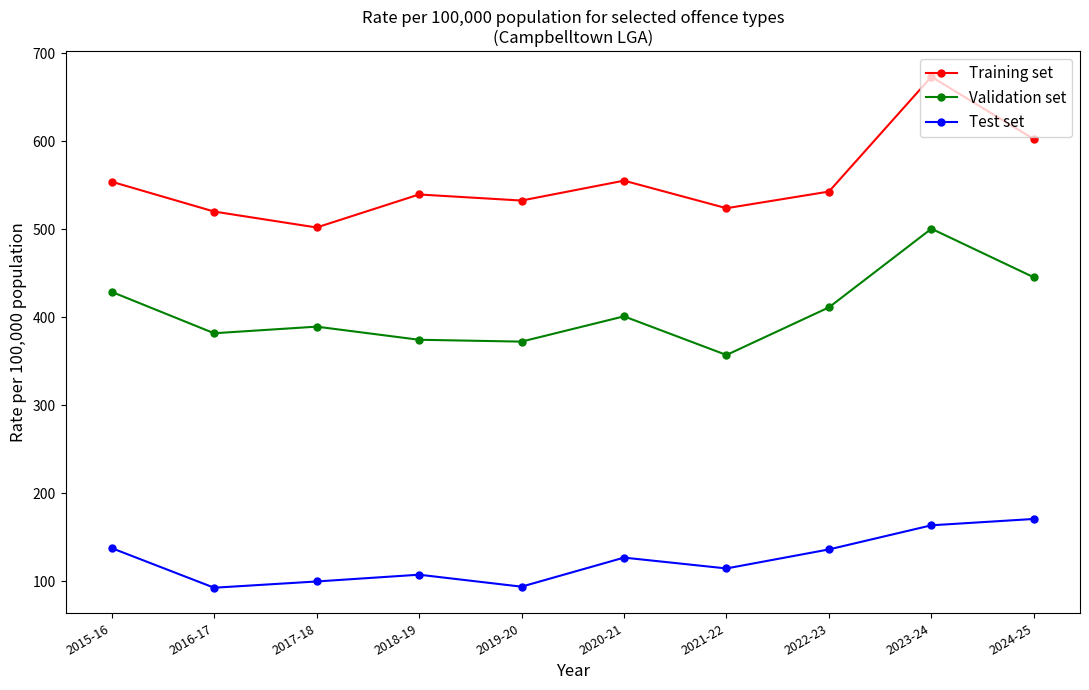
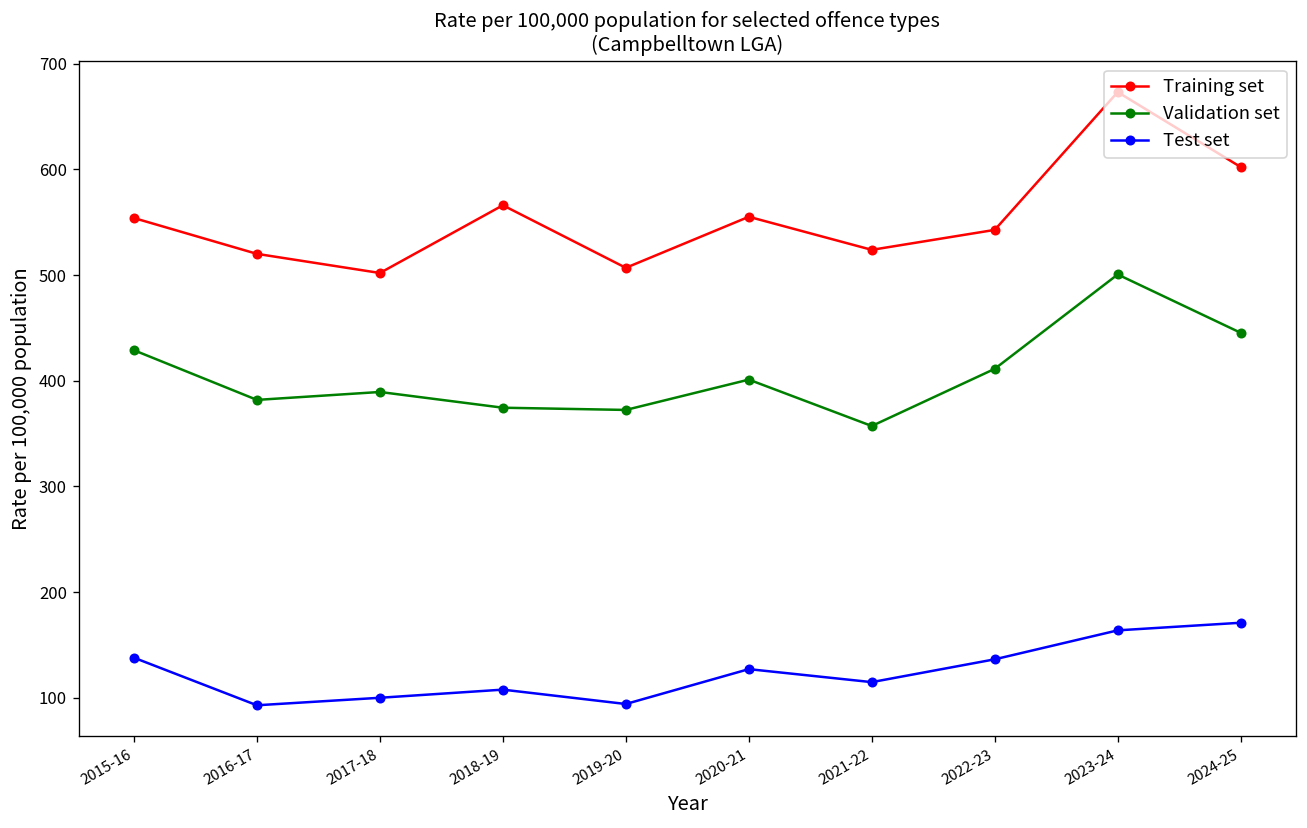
  {
    "Training set": {
      "2015-16": 550,
      "2016-17": 520,
      "2017-18": 500,
-     "2018-19": 540,
-     "2019-20": 530,
+     "2018-19": 570,
+     "2019-20": 510,
      "2020-21": 560,
      "2021-22": 520,
      "2022-23": 540,
      "2024-25": 600
    },
    "Validation set": {
      "2015-16": 430,
      "2016-17": 380,
      "2017-18": 390,
      "2018-19": 370,
      "2019-20": 370,
      "2020-21": 400,
      "2021-22": 360,
      "2022-23": 410,
      "2023-24": 500,
      "2024-25": 450
    },
    "Test set": {
      "2015-16": 140,
      "2016-17": 90,
      "2017-18": 100,
      "2018-19": 110,
      "2019-20": 90,
      "2020-21": 130,
      "2021-22": 110,
      "2022-23": 140,
      "2023-24": 160,
      "2024-25": 170
    }
  }
